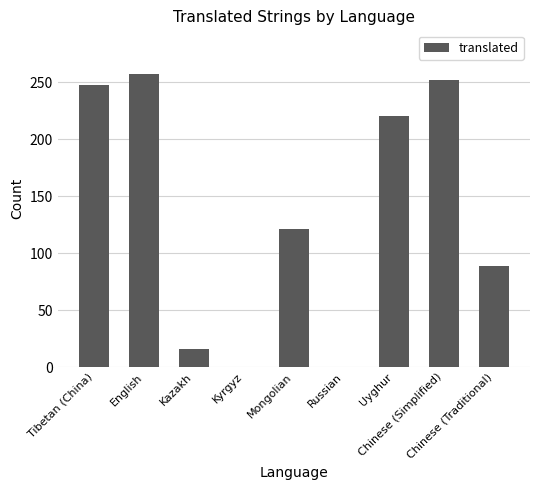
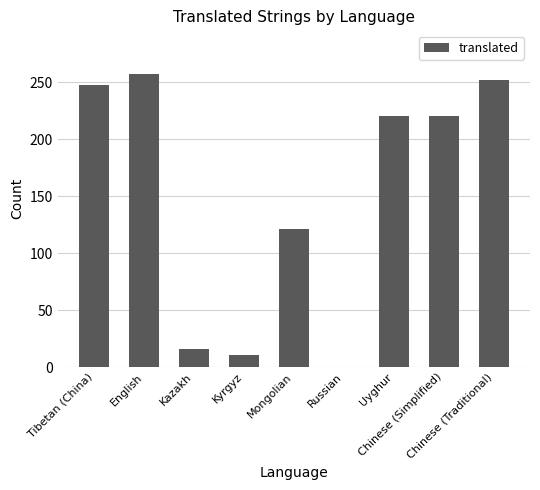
  {
    "Tibetan (China)": 248,
    "English": 257,
    "Kazakh": 16,
-   "Kyrgyz": 0,
+   "Kyrgyz": 11,
    "Mongolian": 121,
    "Russian": 0,
    "Uyghur": 220,
-   "Chinese (Simplified)": 252,
-   "Chinese (Traditional)": 89
+   "Chinese (Simplified)": 220,
+   "Chinese (Traditional)": 252
  }
